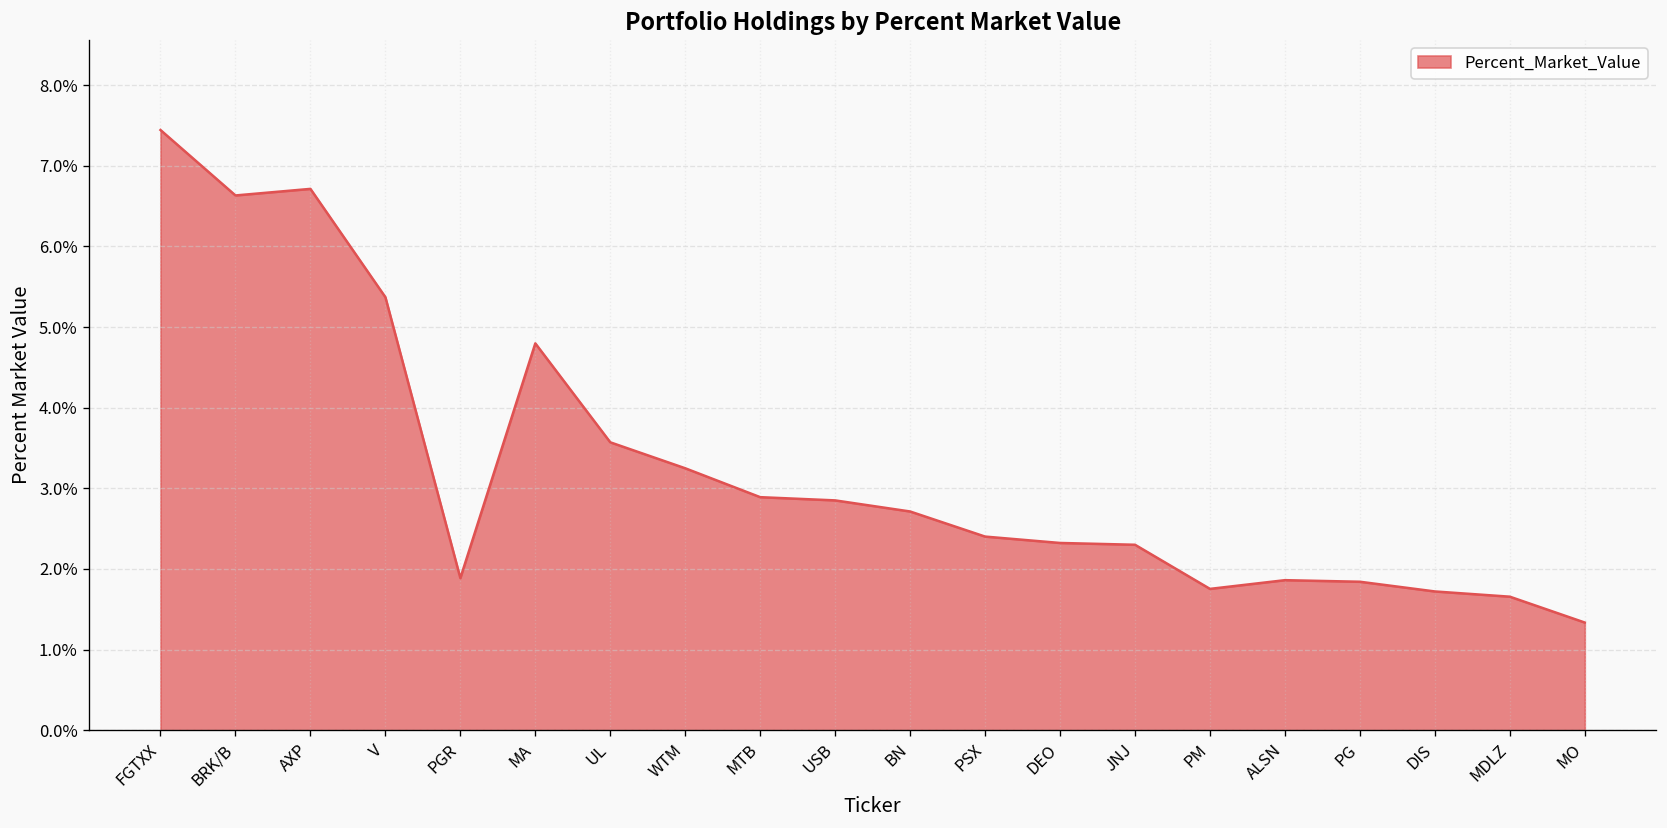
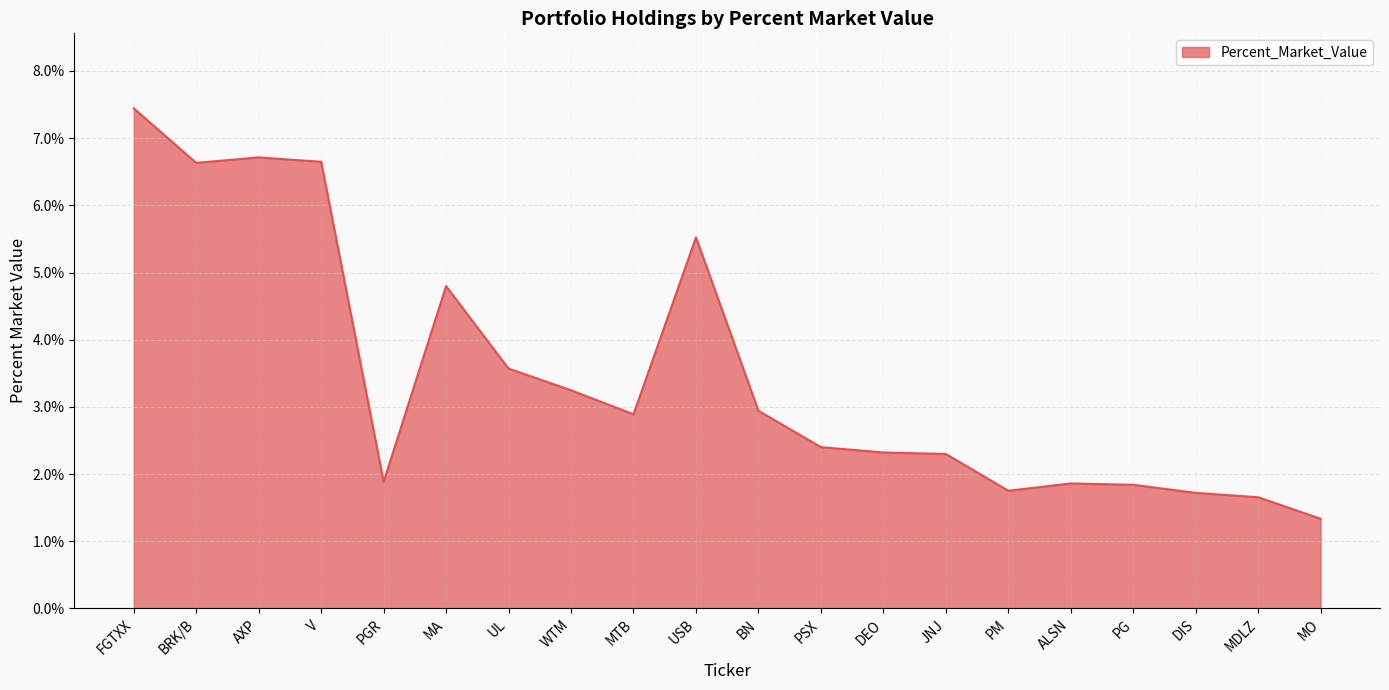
  {
    "FGTXX": "7.4%",
    "BRK/B": "6.6%",
    "AXP": "6.7%",
-   "V": "5.4%",
+   "V": "6.6%",
    "PGR": "1.9%",
    "MA": "4.8%",
    "UL": "3.6%",
    "WTM": "3.2%",
    "MTB": "2.9%",
-   "USB": "2.9%",
-   "BN": "2.7%",
+   "USB": "5.5%",
+   "BN": "2.9%",
    "PSX": "2.4%",
    "DEO": "2.3%",
    "JNJ": "2.3%",
    "PM": "1.8%",
    "ALSN": "1.9%",
    "PG": "1.8%",
    "DIS": "1.7%",
    "MDLZ": "1.7%",
    "MO": "1.3%"
  }
